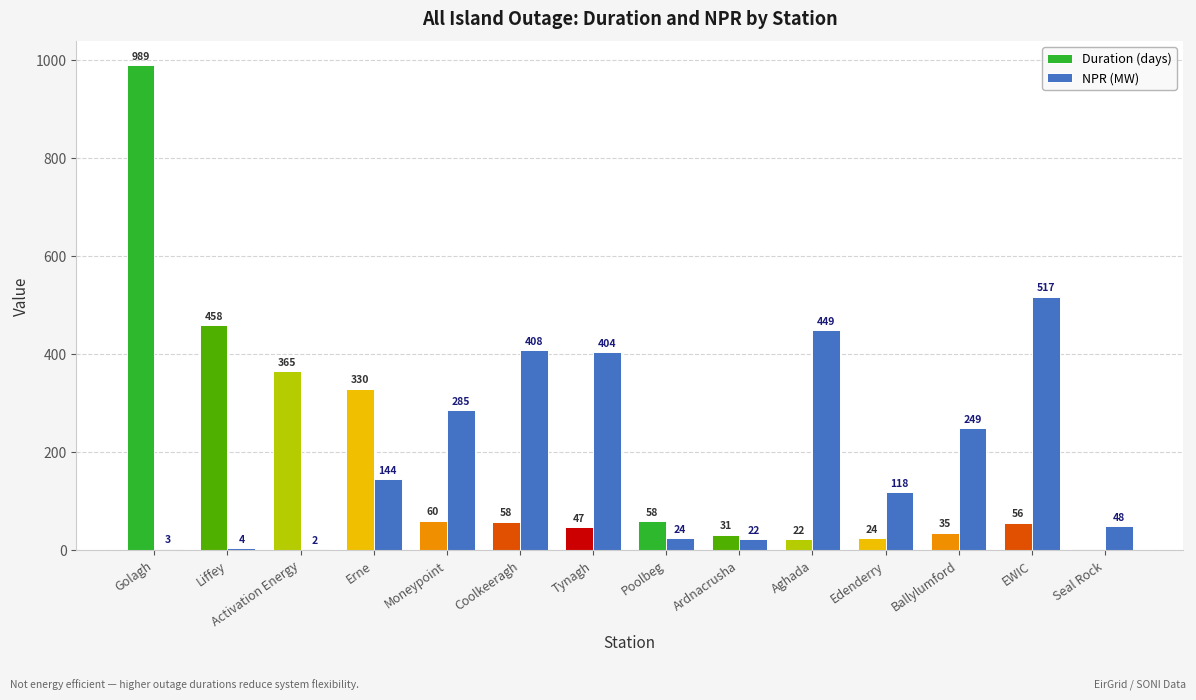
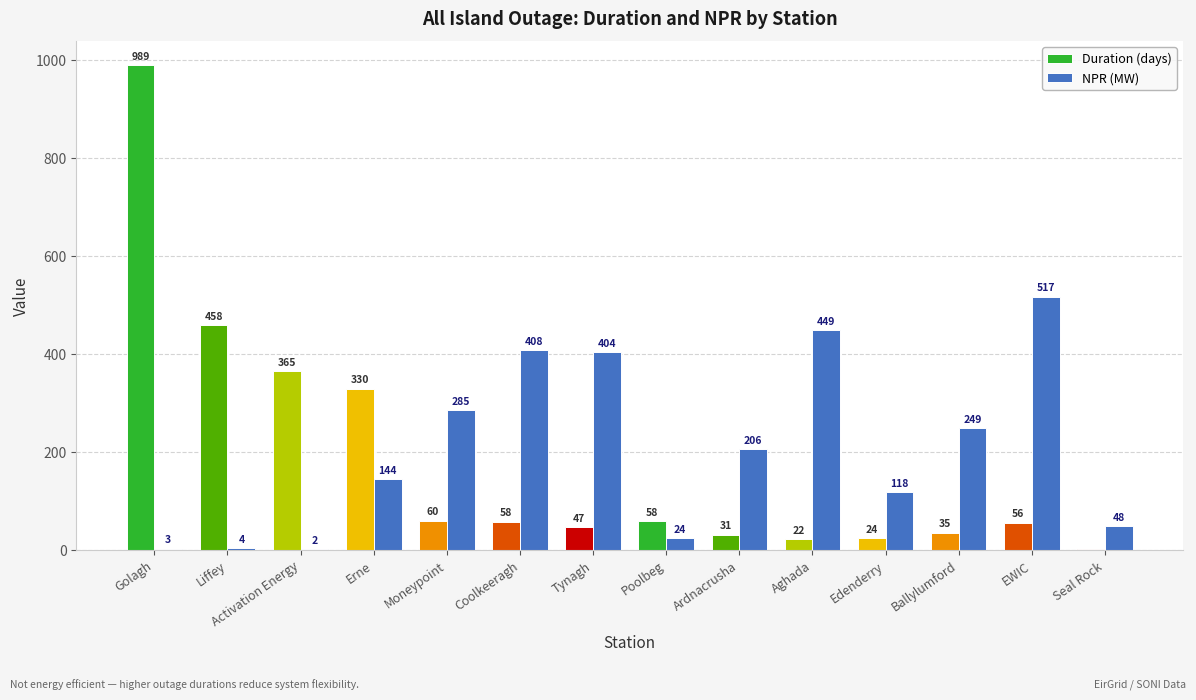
  {
    "Duration (days)": {
      "Golagh": 989,
      "Liffey": 458,
      "Activation Energy": 365,
      "Erne": 330,
      "Moneypoint": 60,
      "Coolkeeragh": 58,
      "Tynagh": 47,
      "Poolbeg": 58,
      "Ardnacrusha": 31,
      "Aghada": 22,
      "Edenderry": 24,
      "Ballylumford": 35,
      "EWIC": 56
    },
    "NPR (MW)": {
      "Golagh": 3,
      "Liffey": 4,
      "Activation Energy": 2,
      "Erne": 144,
      "Moneypoint": 285,
      "Coolkeeragh": 408,
      "Tynagh": 404,
      "Poolbeg": 24,
-     "Ardnacrusha": 22,
+     "Ardnacrusha": 206,
      "Aghada": 449,
      "Edenderry": 118,
      "Ballylumford": 249,
      "EWIC": 517,
      "Seal Rock": 48
    }
  }
